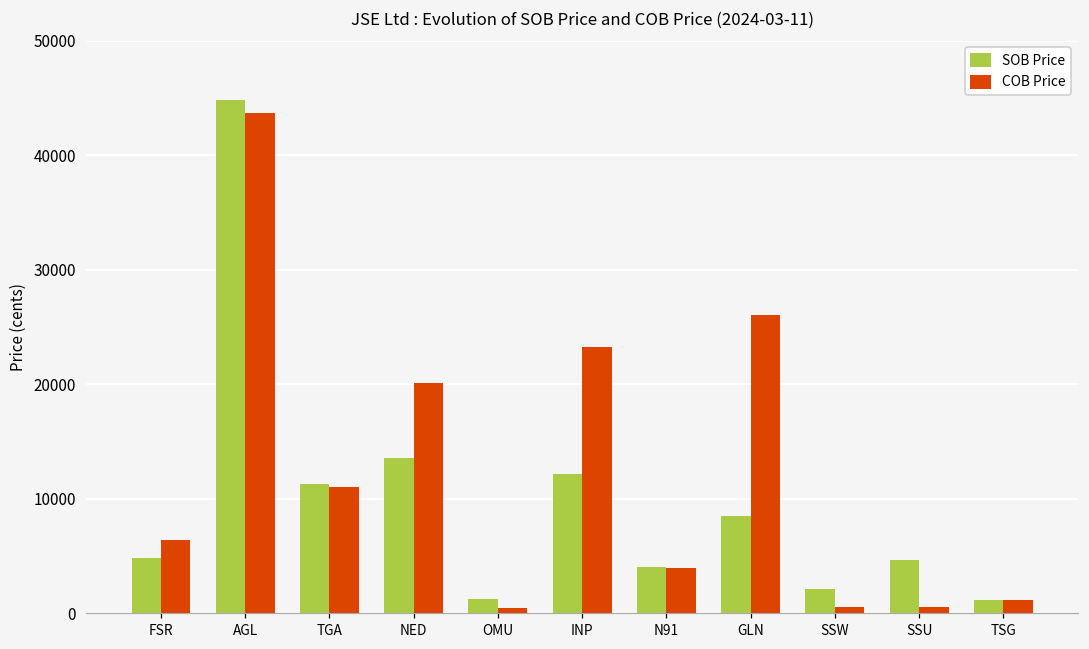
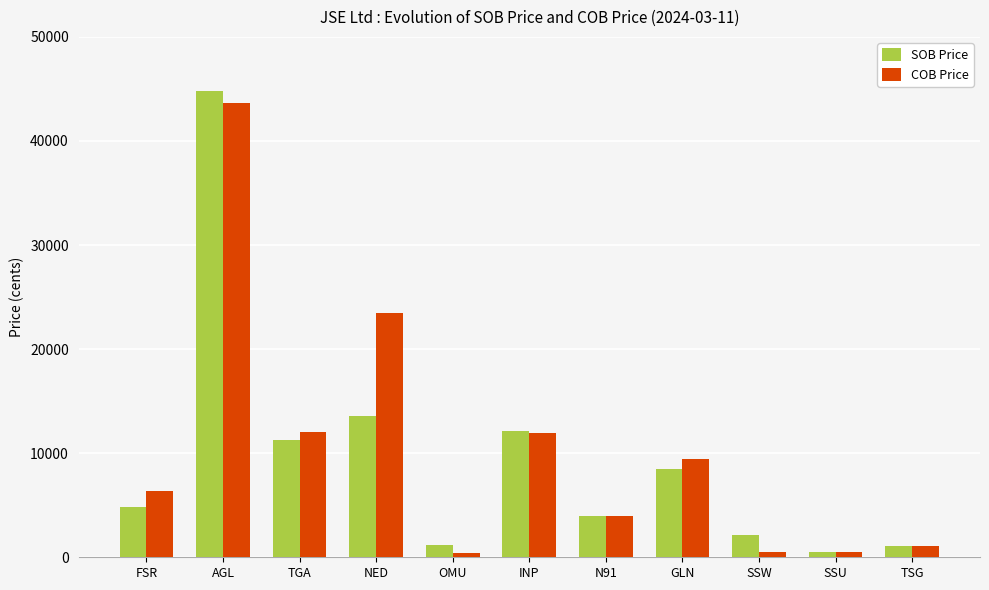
  {
    "SOB Price": {
      "FSR": 4800,
      "AGL": 44800,
      "TGA": 11200,
      "NED": 13600,
      "OMU": 1200,
      "INP": 12200,
      "N91": 4000,
      "GLN": 8500,
      "SSW": 2100,
-     "SSU": 4600,
+     "SSU": 500,
      "TSG": 1100
    },
    "COB Price": {
      "FSR": 6400,
      "AGL": 43700,
-     "TGA": 11000,
-     "NED": 20100,
+     "TGA": 12000,
+     "NED": 23400,
      "OMU": 400,
-     "INP": 23200,
+     "INP": 11900,
      "N91": 4000,
-     "GLN": 26100,
+     "GLN": 9400,
      "SSW": 500,
      "SSU": 500,
      "TSG": 1100
    }
  }
